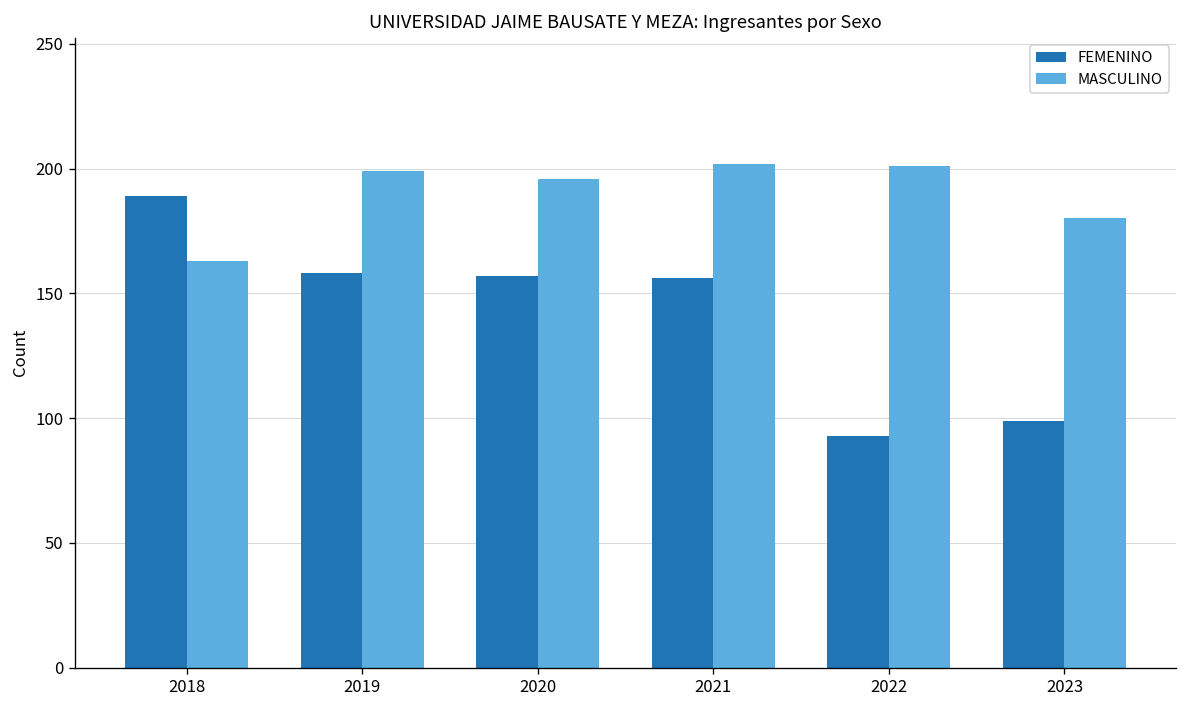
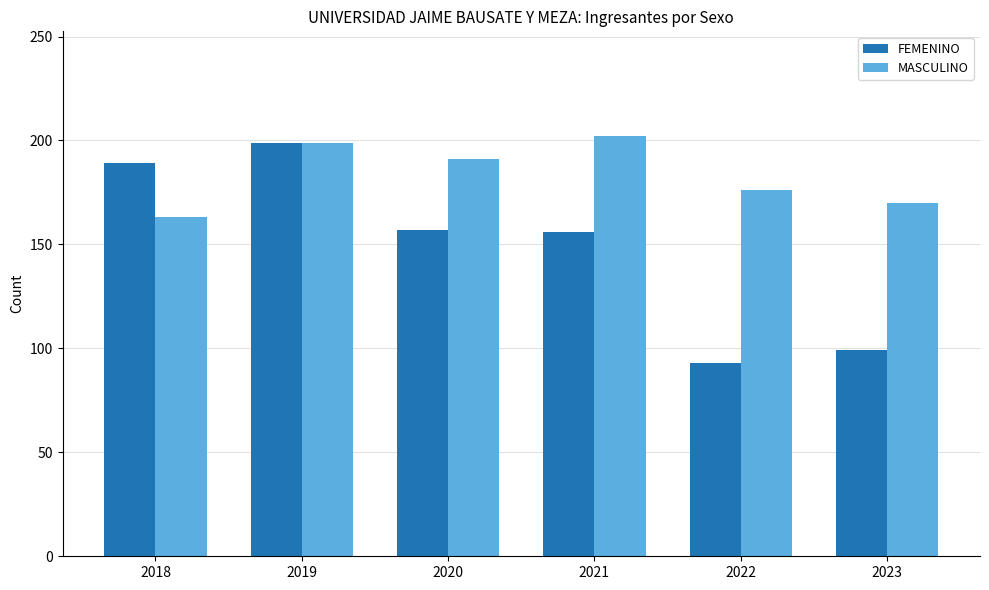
  {
    "FEMENINO": {
      "2018": 189,
-     "2019": 158,
+     "2019": 199,
      "2020": 157,
      "2021": 156,
      "2022": 93,
      "2023": 99
    },
    "MASCULINO": {
      "2018": 163,
      "2019": 199,
-     "2020": 196,
+     "2020": 191,
      "2021": 202,
-     "2022": 201,
-     "2023": 180
+     "2022": 176,
+     "2023": 170
    }
  }
